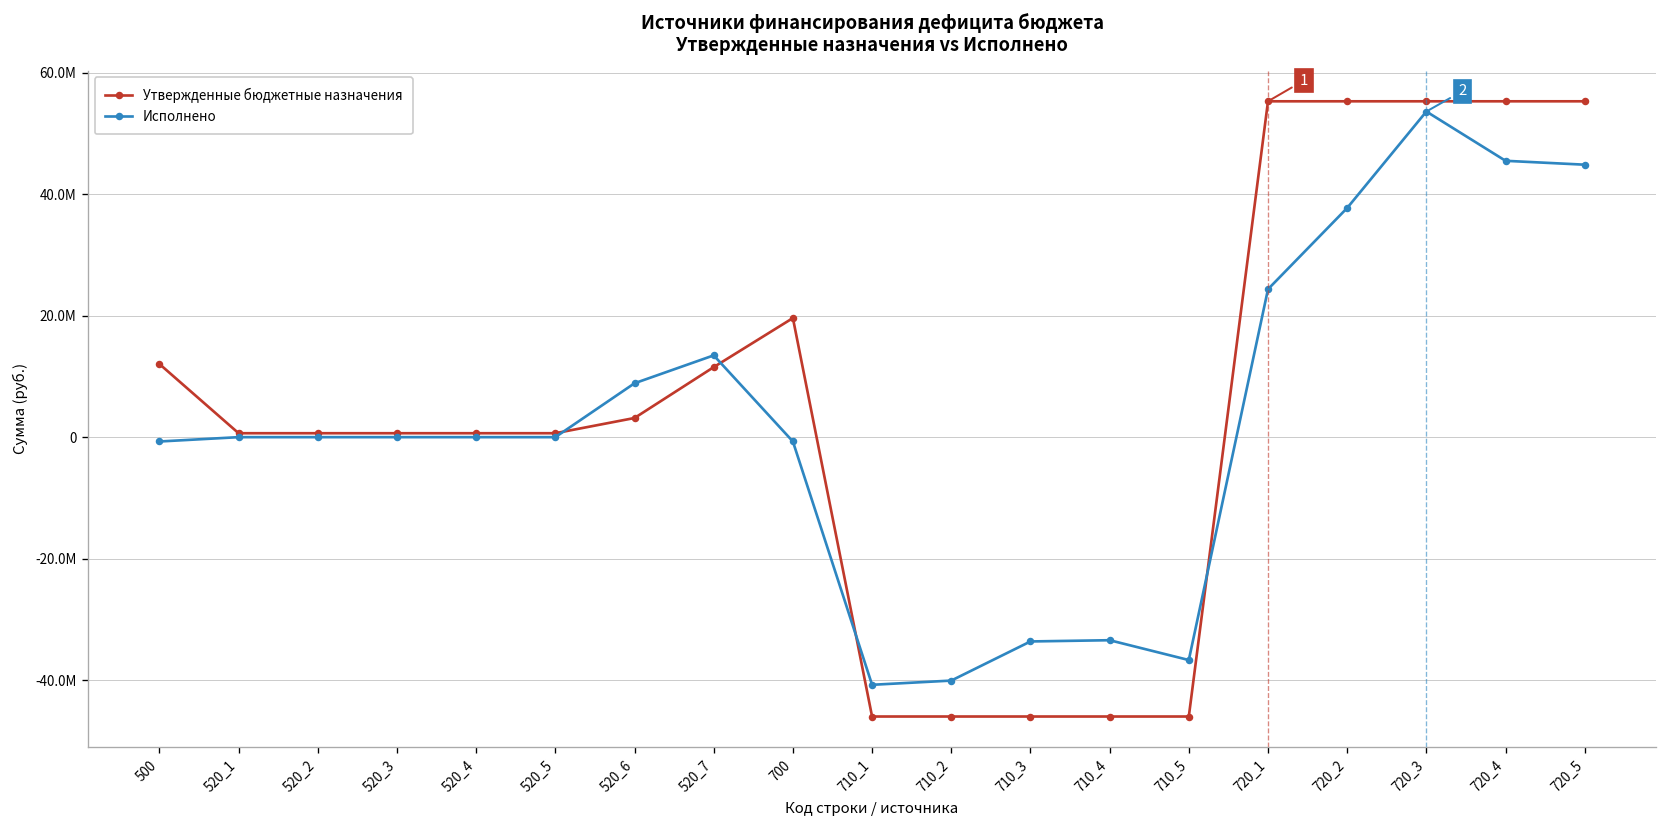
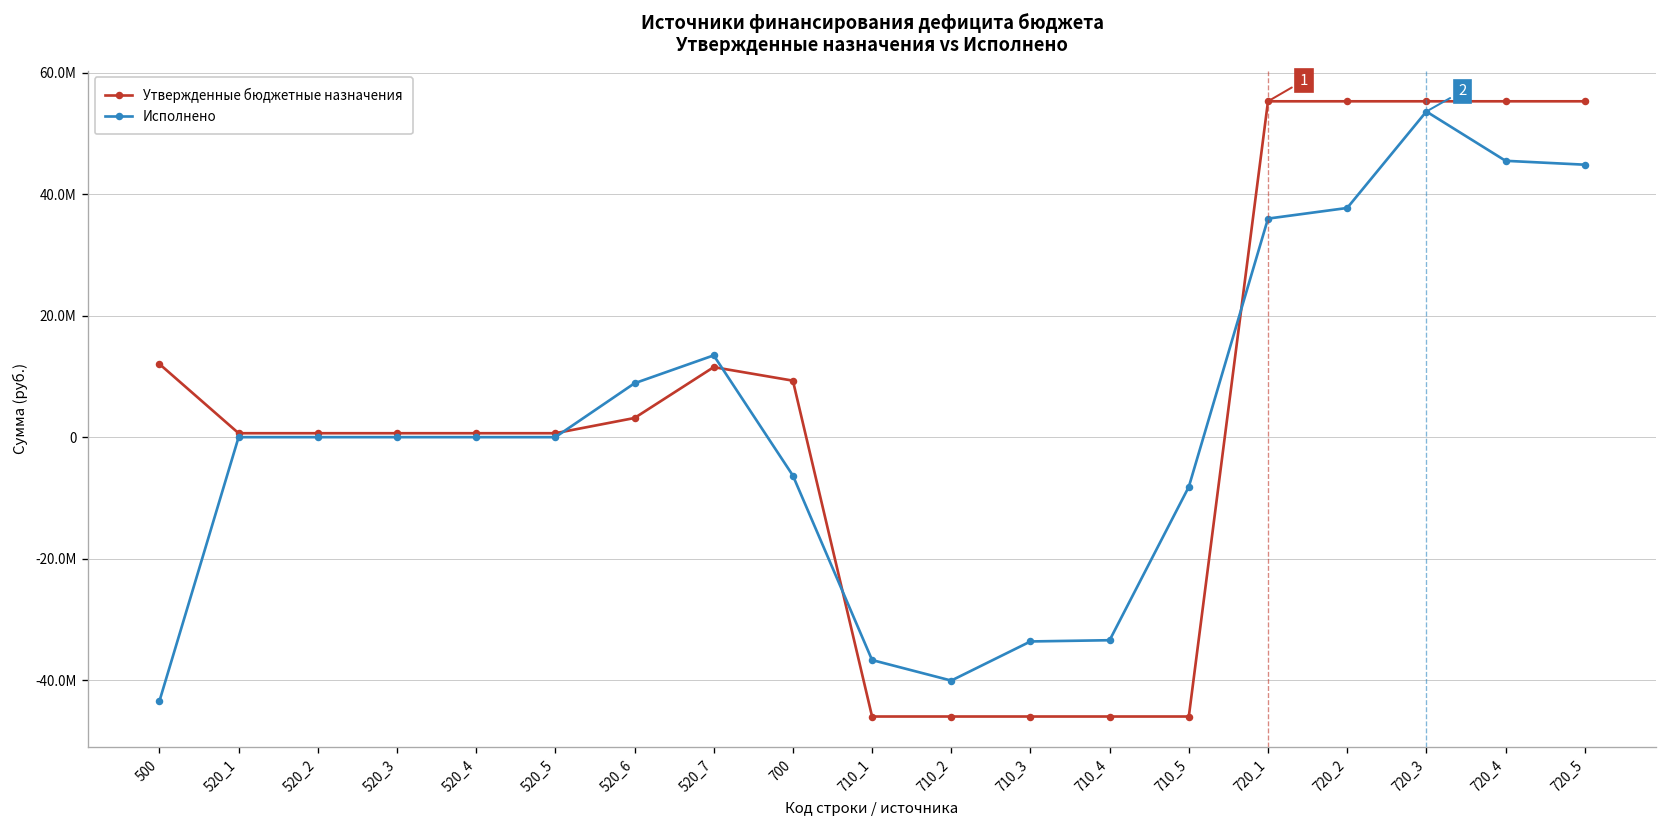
  {
    "Утвержденные бюджетные назначения": {
      "500": 12000000,
      "520_1": 1000000,
      "520_2": 1000000,
      "520_3": 1000000,
      "520_4": 1000000,
      "520_5": 1000000,
      "520_6": 3000000,
      "520_7": 12000000,
-     "700": 20000000,
+     "700": 9000000,
      "710_1": -46000000,
      "710_2": -46000000,
      "710_3": -46000000,
      "710_4": -46000000,
      "710_5": -46000000,
      "720_1": 55000000,
      "720_2": 55000000,
      "720_3": 55000000,
      "720_4": 55000000,
      "720_5": 55000000
    },
    "Исполнено": {
-     "500": -1000000,
+     "500": -43000000,
      "520_1": 0,
      "520_2": 0,
      "520_3": 0,
      "520_4": 0,
      "520_5": 0,
      "520_6": 9000000,
      "520_7": 13000000,
-     "700": -1000000,
-     "710_1": -41000000,
+     "700": -6000000,
+     "710_1": -37000000,
      "710_2": -40000000,
      "710_3": -34000000,
      "710_4": -33000000,
-     "710_5": -37000000,
-     "720_1": 24000000,
+     "710_5": -8000000,
+     "720_1": 36000000,
      "720_2": 38000000,
      "720_3": 54000000,
      "720_4": 45000000,
      "720_5": 45000000
    }
  }
